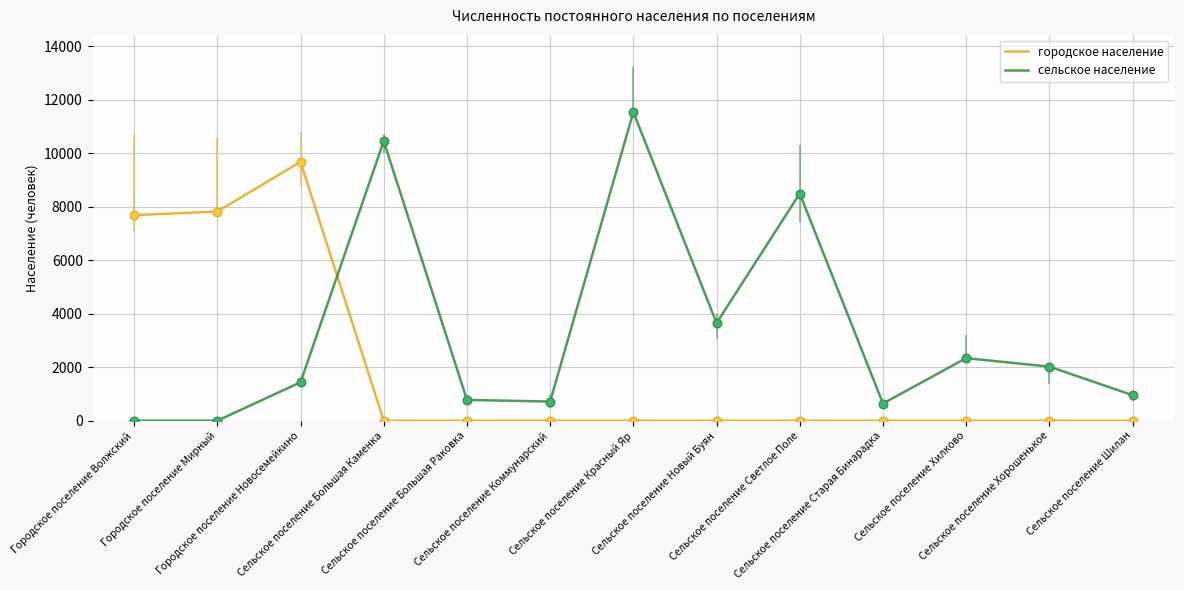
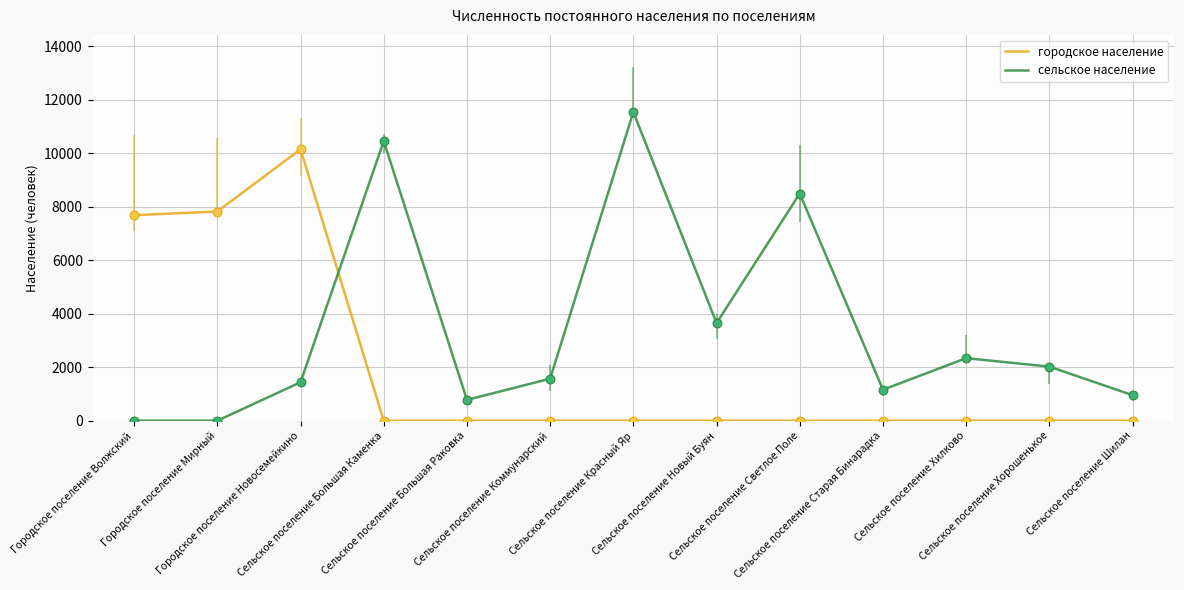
  {
    "городское население": {
      "Городское поселение Волжский": 7700,
      "Городское поселение Мирный": 7800,
-     "Городское поселение Новосемейкино": 9700,
+     "Городское поселение Новосемейкино": 10100,
      "Сельское поселение Большая Каменка": 0,
      "Сельское поселение Большая Раковка": 0,
      "Сельское поселение Коммунарский": 0,
      "Сельское поселение Красный Яр": 0,
      "Сельское поселение Новый Буян": 0,
      "Сельское поселение Светлое Поле": 0,
      "Сельское поселение Старая Бинарадка": 0,
      "Сельское поселение Хилково": 0,
      "Сельское поселение Хорошенькое": 0,
      "Сельское поселение Шилан": 0
    },
    "сельское население": {
      "Городское поселение Волжский": 0,
      "Городское поселение Мирный": 0,
      "Городское поселение Новосемейкино": 1400,
      "Сельское поселение Большая Каменка": 10500,
      "Сельское поселение Большая Раковка": 800,
-     "Сельское поселение Коммунарский": 700,
+     "Сельское поселение Коммунарский": 1600,
      "Сельское поселение Красный Яр": 11500,
      "Сельское поселение Новый Буян": 3600,
      "Сельское поселение Светлое Поле": 8500,
-     "Сельское поселение Старая Бинарадка": 600,
+     "Сельское поселение Старая Бинарадка": 1200,
      "Сельское поселение Хилково": 2300,
      "Сельское поселение Хорошенькое": 2000,
      "Сельское поселение Шилан": 1000
    }
  }
